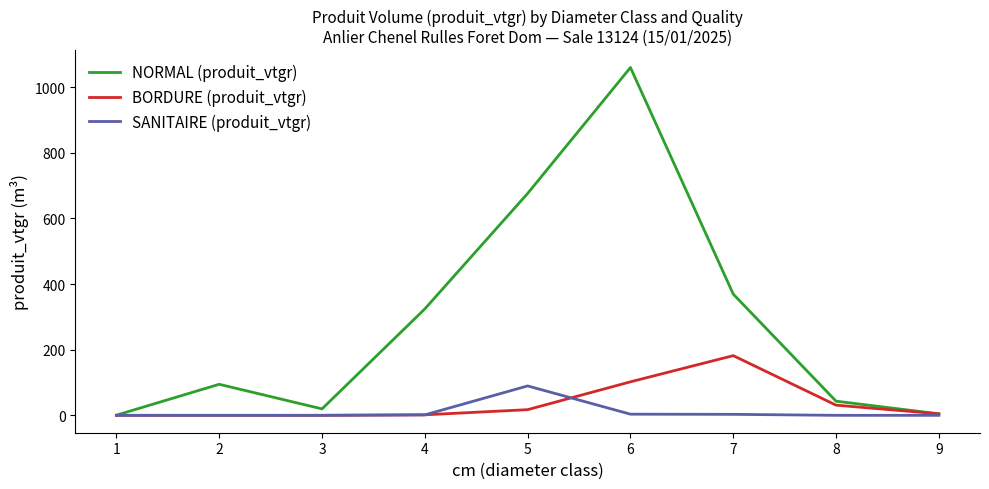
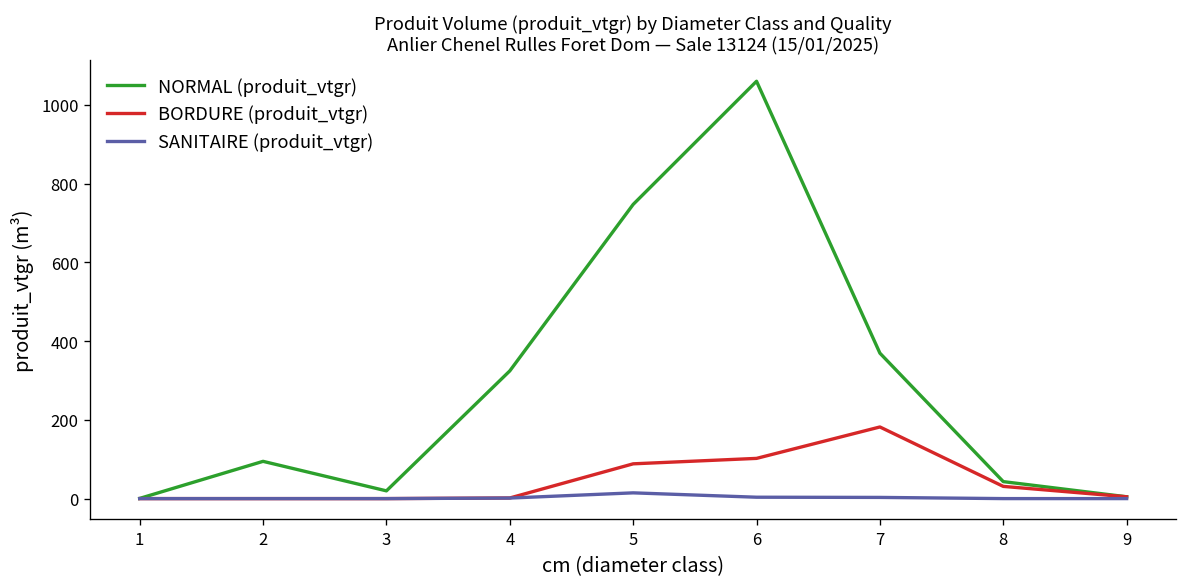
  {
    "NORMAL (produit_vtgr)": {
      "2": 90,
      "3": 20,
      "4": 320,
-     "5": 680,
+     "5": 750,
      "6": 1060,
      "7": 370,
      "8": 40
    },
    "BORDURE (produit_vtgr)": {
-     "5": 20,
+     "5": 90,
      "6": 100,
      "7": 180,
      "8": 30
    },
    "SANITAIRE (produit_vtgr)": {
-     "5": 90,
+     "5": 10,
      "6": 0,
      "7": 0,
      "8": 0
    }
  }
